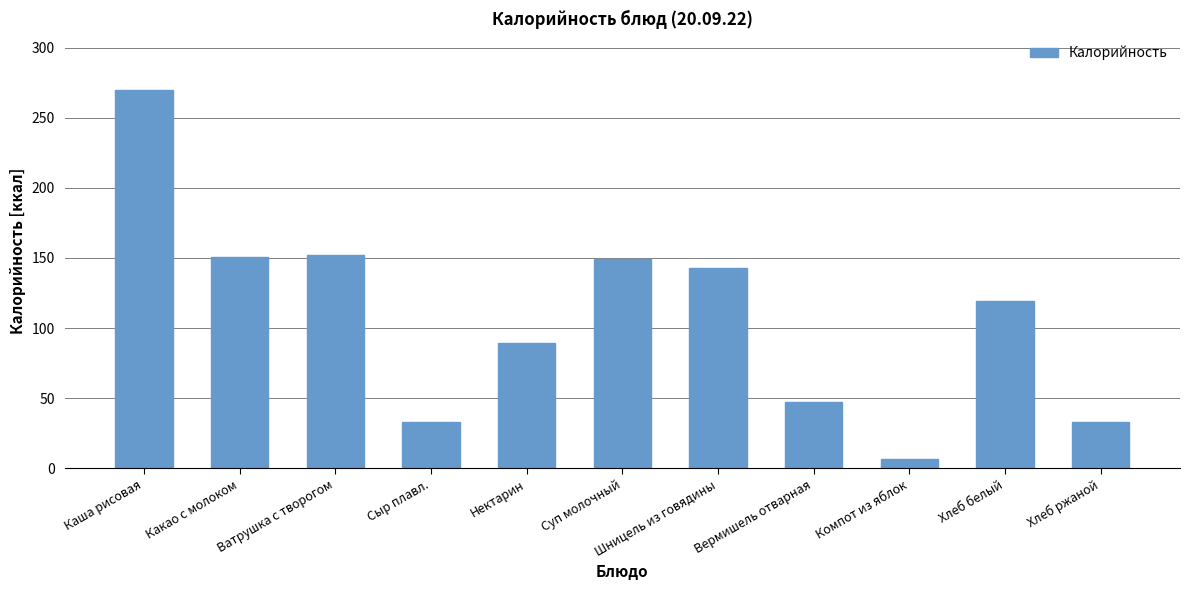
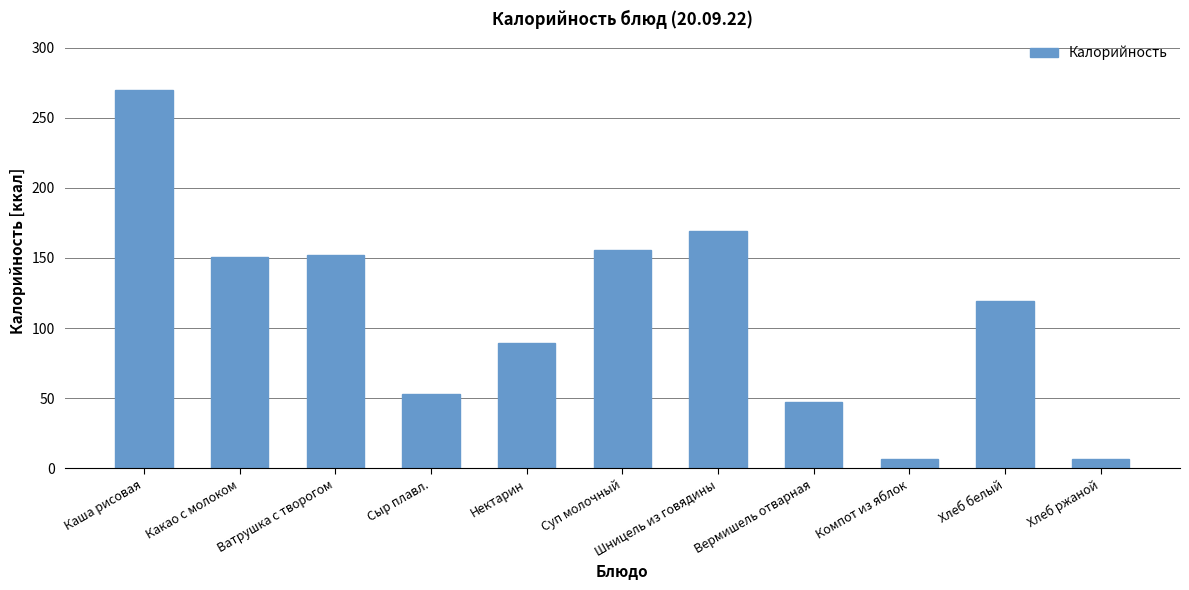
  {
    "Каша рисовая": 270,
    "Какао с молоком": 151,
    "Ватрушка с творогом": 152,
-   "Сыр плавл.": 33,
+   "Сыр плавл.": 53,
    "Нектарин": 89,
-   "Суп молочный": 149,
-   "Шницель из говядины": 143,
+   "Суп молочный": 156,
+   "Шницель из говядины": 169,
    "Вермишель отварная": 47,
    "Компот из яблок": 7,
    "Хлеб белый": 119,
-   "Хлеб ржаной": 33
+   "Хлеб ржаной": 7
  }
